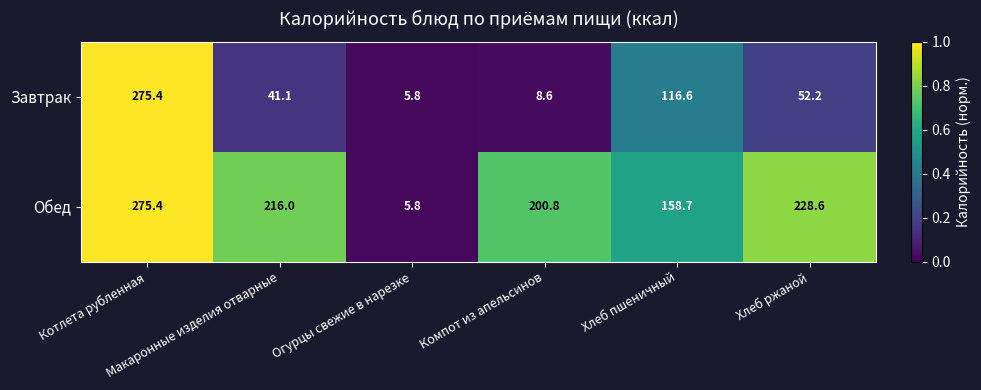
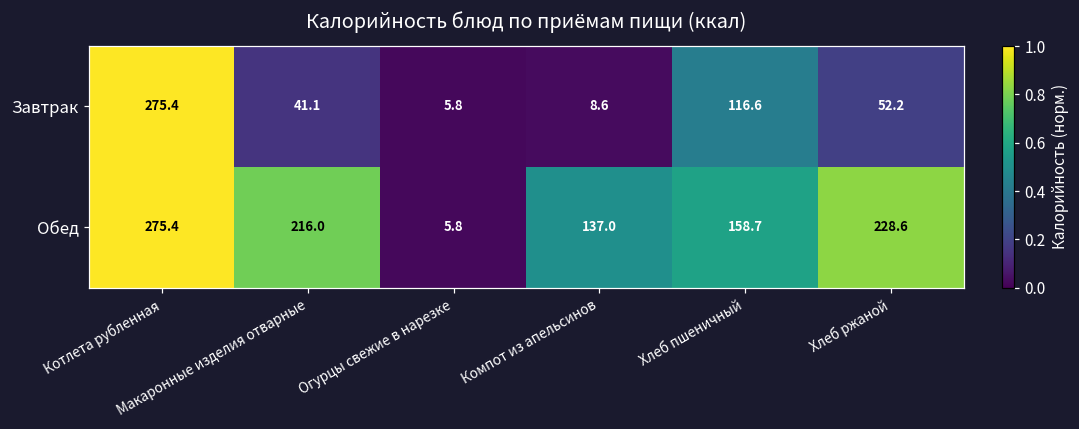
  {
    "Завтрак": {
      "Котлета рубленная": 275.4,
      "Макаронные изделия отварные": 41.1,
      "Огурцы свежие в нарезке": 5.8,
      "Компот из апельсинов": 8.6,
      "Хлеб пшеничный": 116.6,
      "Хлеб ржаной": 52.2
    },
    "Обед": {
      "Котлета рубленная": 275.4,
      "Макаронные изделия отварные": 216.0,
      "Огурцы свежие в нарезке": 5.8,
-     "Компот из апельсинов": 200.8,
+     "Компот из апельсинов": 137.0,
      "Хлеб пшеничный": 158.7,
      "Хлеб ржаной": 228.6
    }
  }
